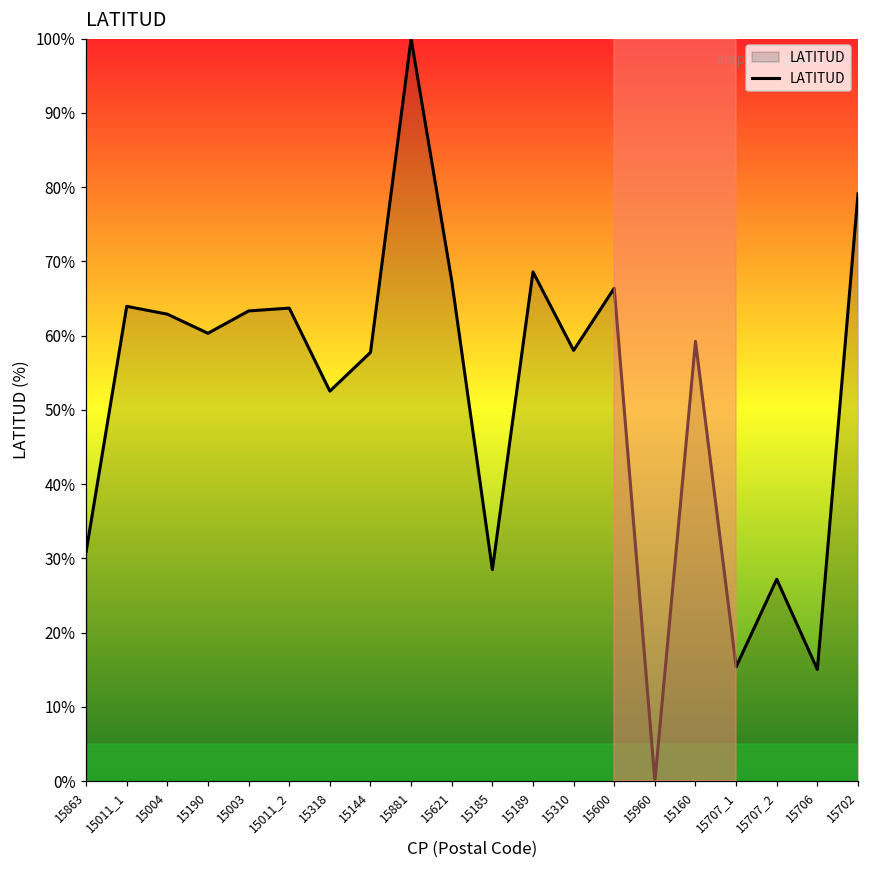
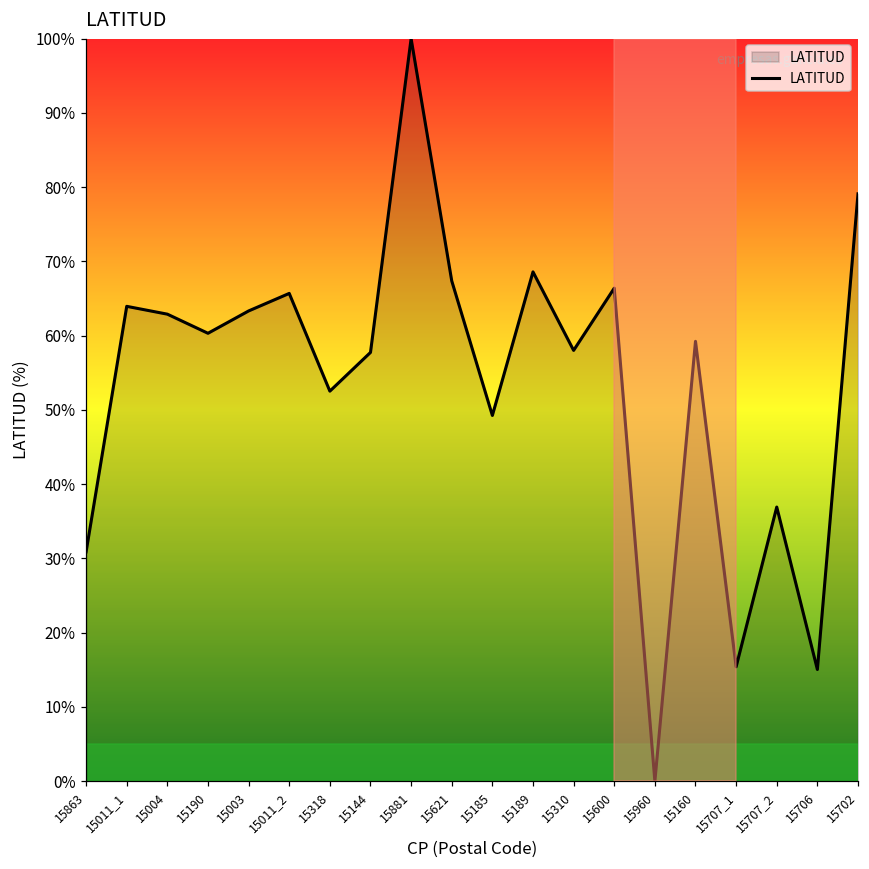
  {
    "15863": "31%",
    "15011_1": "64%",
    "15004": "63%",
    "15190": "60%",
    "15003": "63%",
-   "15011_2": "64%",
+   "15011_2": "66%",
    "15318": "53%",
    "15144": "58%",
    "15881": "100%",
    "15621": "67%",
-   "15185": "28%",
+   "15185": "49%",
    "15189": "69%",
    "15310": "58%",
-   "15707_2": "27%",
+   "15707_2": "37%",
    "15706": "15%",
    "15702": "79%"
  }
